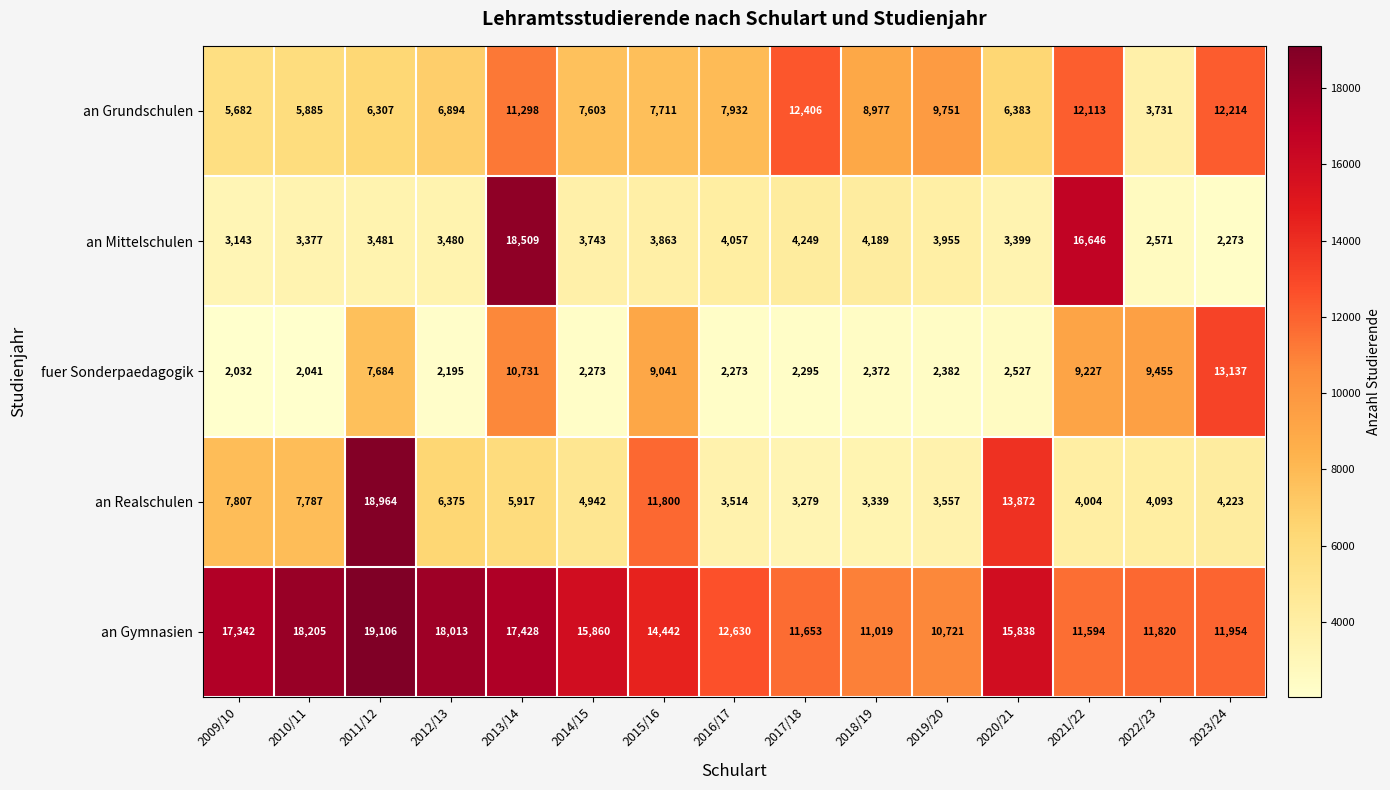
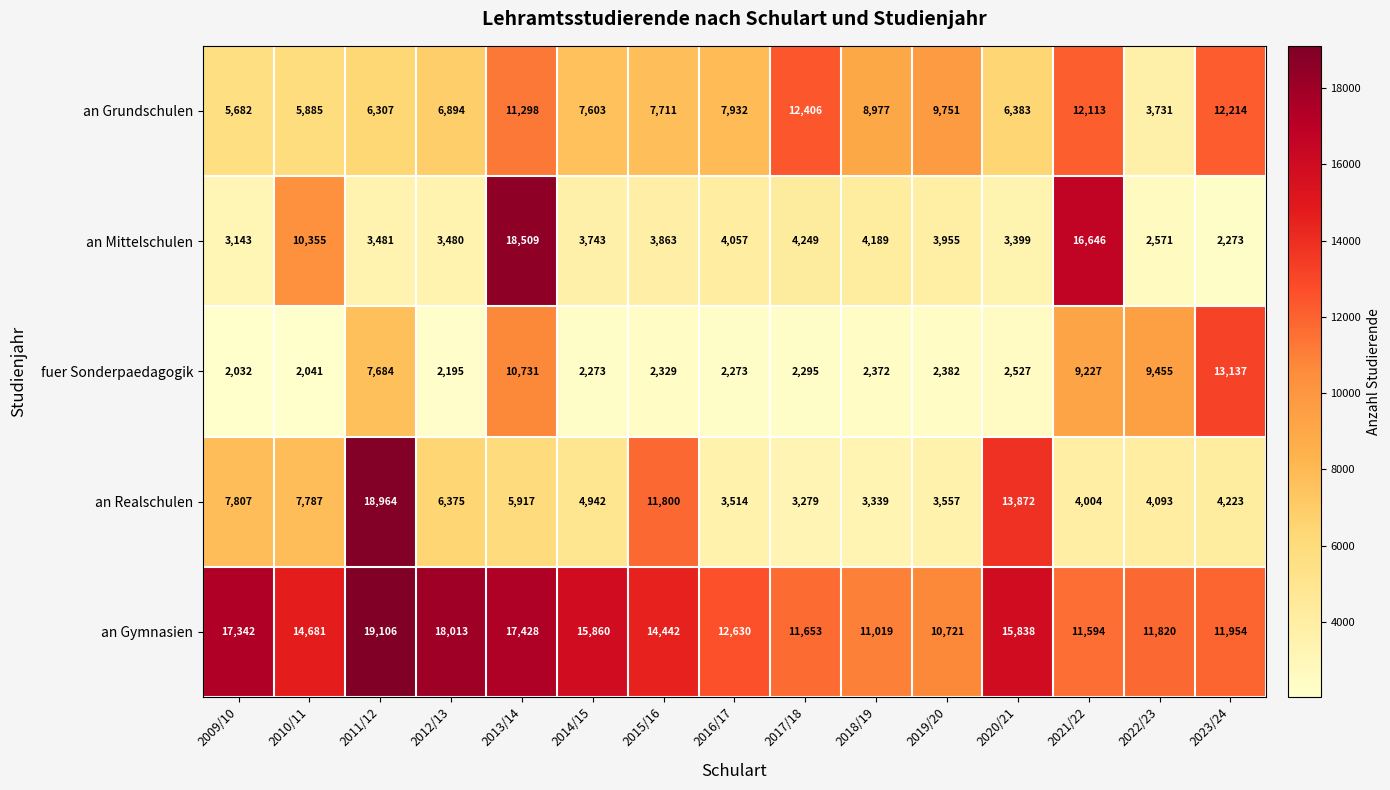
  {
    "an Grundschulen": {
      "2009/10": "5,682",
      "2010/11": "5,885",
      "2011/12": "6,307",
      "2012/13": "6,894",
      "2013/14": "11,298",
      "2014/15": "7,603",
      "2015/16": "7,711",
      "2016/17": "7,932",
      "2017/18": "12,406",
      "2018/19": "8,977",
      "2019/20": "9,751",
      "2020/21": "6,383",
      "2021/22": "12,113",
      "2022/23": "3,731",
      "2023/24": "12,214"
    },
    "an Mittelschulen": {
      "2009/10": "3,143",
-     "2010/11": "3,377",
+     "2010/11": "10,355",
      "2011/12": "3,481",
      "2012/13": "3,480",
      "2013/14": "18,509",
      "2014/15": "3,743",
      "2015/16": "3,863",
      "2016/17": "4,057",
      "2017/18": "4,249",
      "2018/19": "4,189",
      "2019/20": "3,955",
      "2020/21": "3,399",
      "2021/22": "16,646",
      "2022/23": "2,571",
      "2023/24": "2,273"
    },
    "fuer Sonderpaedagogik": {
      "2009/10": "2,032",
      "2010/11": "2,041",
      "2011/12": "7,684",
      "2012/13": "2,195",
      "2013/14": "10,731",
      "2014/15": "2,273",
-     "2015/16": "9,041",
+     "2015/16": "2,329",
      "2016/17": "2,273",
      "2017/18": "2,295",
      "2018/19": "2,372",
      "2019/20": "2,382",
      "2020/21": "2,527",
      "2021/22": "9,227",
      "2022/23": "9,455",
      "2023/24": "13,137"
    },
    "an Realschulen": {
      "2009/10": "7,807",
      "2010/11": "7,787",
      "2011/12": "18,964",
      "2012/13": "6,375",
      "2013/14": "5,917",
      "2014/15": "4,942",
      "2015/16": "11,800",
      "2016/17": "3,514",
      "2017/18": "3,279",
      "2018/19": "3,339",
      "2019/20": "3,557",
      "2020/21": "13,872",
      "2021/22": "4,004",
      "2022/23": "4,093",
      "2023/24": "4,223"
    },
    "an Gymnasien": {
      "2009/10": "17,342",
-     "2010/11": "18,205",
+     "2010/11": "14,681",
      "2011/12": "19,106",
      "2012/13": "18,013",
      "2013/14": "17,428",
      "2014/15": "15,860",
      "2015/16": "14,442",
      "2016/17": "12,630",
      "2017/18": "11,653",
      "2018/19": "11,019",
      "2019/20": "10,721",
      "2020/21": "15,838",
      "2021/22": "11,594",
      "2022/23": "11,820",
      "2023/24": "11,954"
    }
  }
